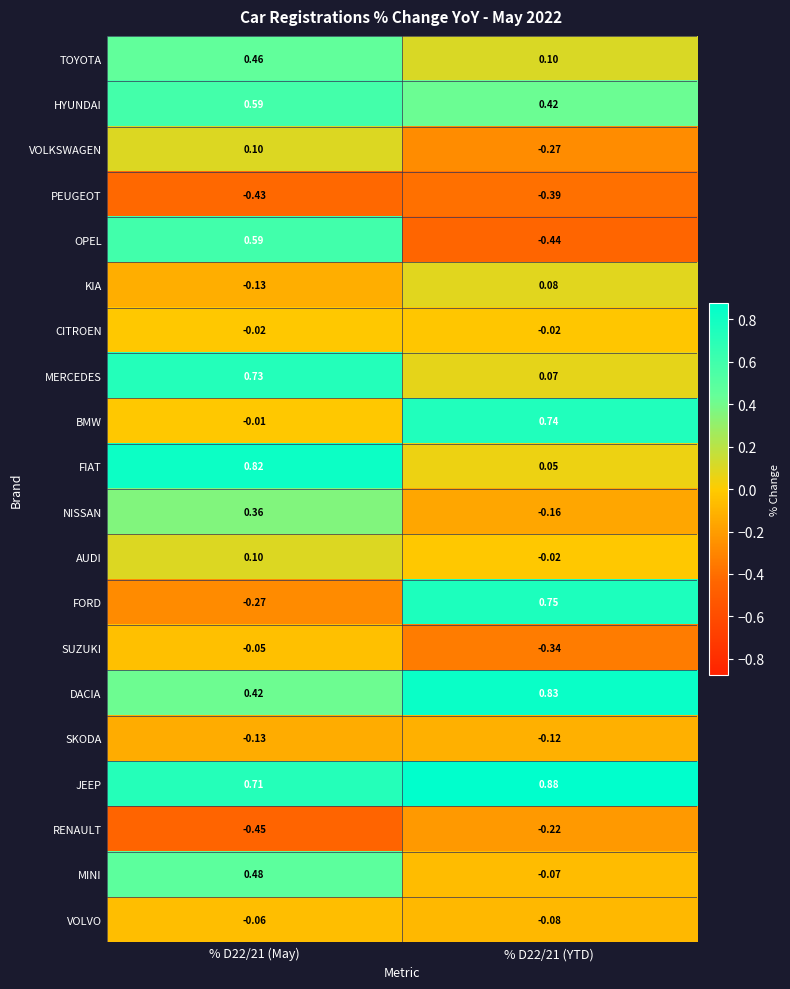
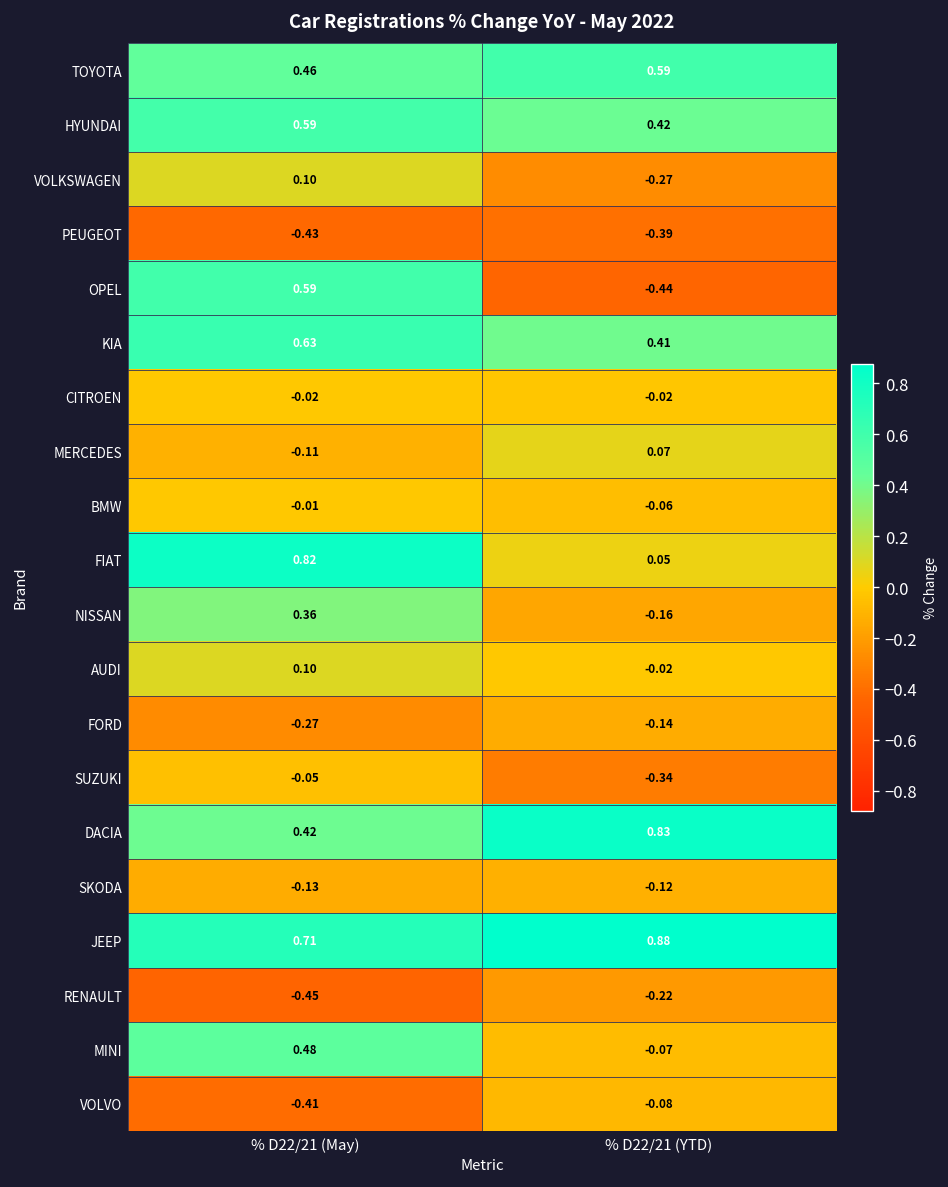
  {
    "TOYOTA": {
      "% D22/21 (May)": 0.46,
-     "% D22/21 (YTD)": 0.10
+     "% D22/21 (YTD)": 0.59
    },
    "HYUNDAI": {
      "% D22/21 (May)": 0.59,
      "% D22/21 (YTD)": 0.42
    },
    "VOLKSWAGEN": {
      "% D22/21 (May)": 0.10,
      "% D22/21 (YTD)": -0.27
    },
    "PEUGEOT": {
      "% D22/21 (May)": -0.43,
      "% D22/21 (YTD)": -0.39
    },
    "OPEL": {
      "% D22/21 (May)": 0.59,
      "% D22/21 (YTD)": -0.44
    },
    "KIA": {
-     "% D22/21 (May)": -0.13,
-     "% D22/21 (YTD)": 0.08
+     "% D22/21 (May)": 0.63,
+     "% D22/21 (YTD)": 0.41
    },
    "CITROEN": {
      "% D22/21 (May)": -0.02,
      "% D22/21 (YTD)": -0.02
    },
    "MERCEDES": {
-     "% D22/21 (May)": 0.73,
+     "% D22/21 (May)": -0.11,
      "% D22/21 (YTD)": 0.07
    },
    "BMW": {
      "% D22/21 (May)": -0.01,
-     "% D22/21 (YTD)": 0.74
+     "% D22/21 (YTD)": -0.06
    },
    "FIAT": {
      "% D22/21 (May)": 0.82,
      "% D22/21 (YTD)": 0.05
    },
    "NISSAN": {
      "% D22/21 (May)": 0.36,
      "% D22/21 (YTD)": -0.16
    },
    "AUDI": {
      "% D22/21 (May)": 0.10,
      "% D22/21 (YTD)": -0.02
    },
    "FORD": {
      "% D22/21 (May)": -0.27,
-     "% D22/21 (YTD)": 0.75
+     "% D22/21 (YTD)": -0.14
    },
    "SUZUKI": {
      "% D22/21 (May)": -0.05,
      "% D22/21 (YTD)": -0.34
    },
    "DACIA": {
      "% D22/21 (May)": 0.42,
      "% D22/21 (YTD)": 0.83
    },
    "SKODA": {
      "% D22/21 (May)": -0.13,
      "% D22/21 (YTD)": -0.12
    },
    "JEEP": {
      "% D22/21 (May)": 0.71,
      "% D22/21 (YTD)": 0.88
    },
    "RENAULT": {
      "% D22/21 (May)": -0.45,
      "% D22/21 (YTD)": -0.22
    },
    "MINI": {
      "% D22/21 (May)": 0.48,
      "% D22/21 (YTD)": -0.07
    },
    "VOLVO": {
-     "% D22/21 (May)": -0.06,
+     "% D22/21 (May)": -0.41,
      "% D22/21 (YTD)": -0.08
    }
  }
